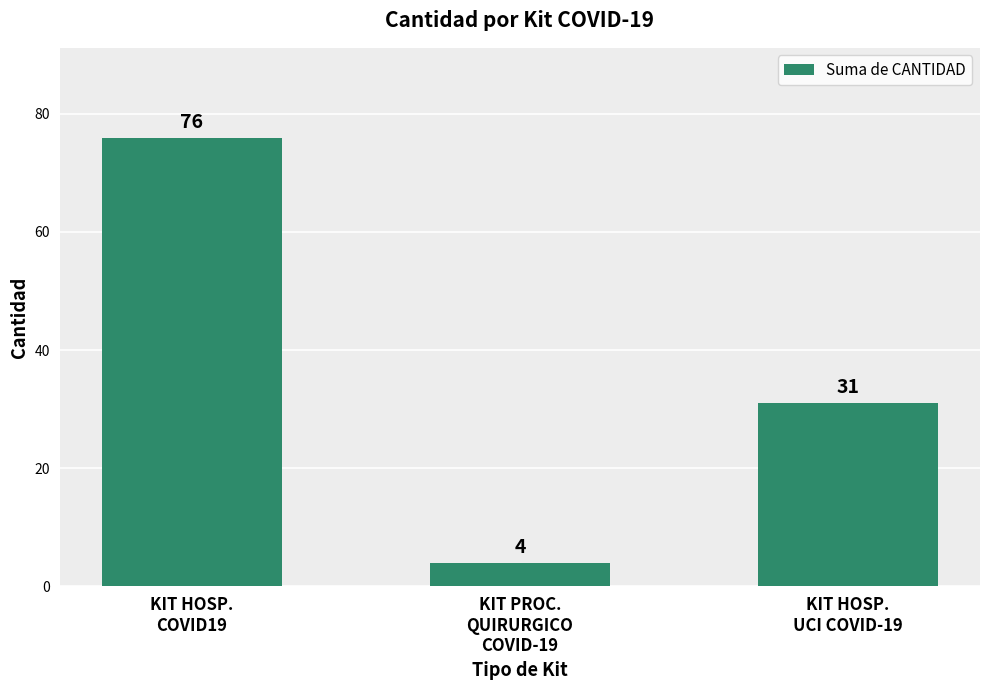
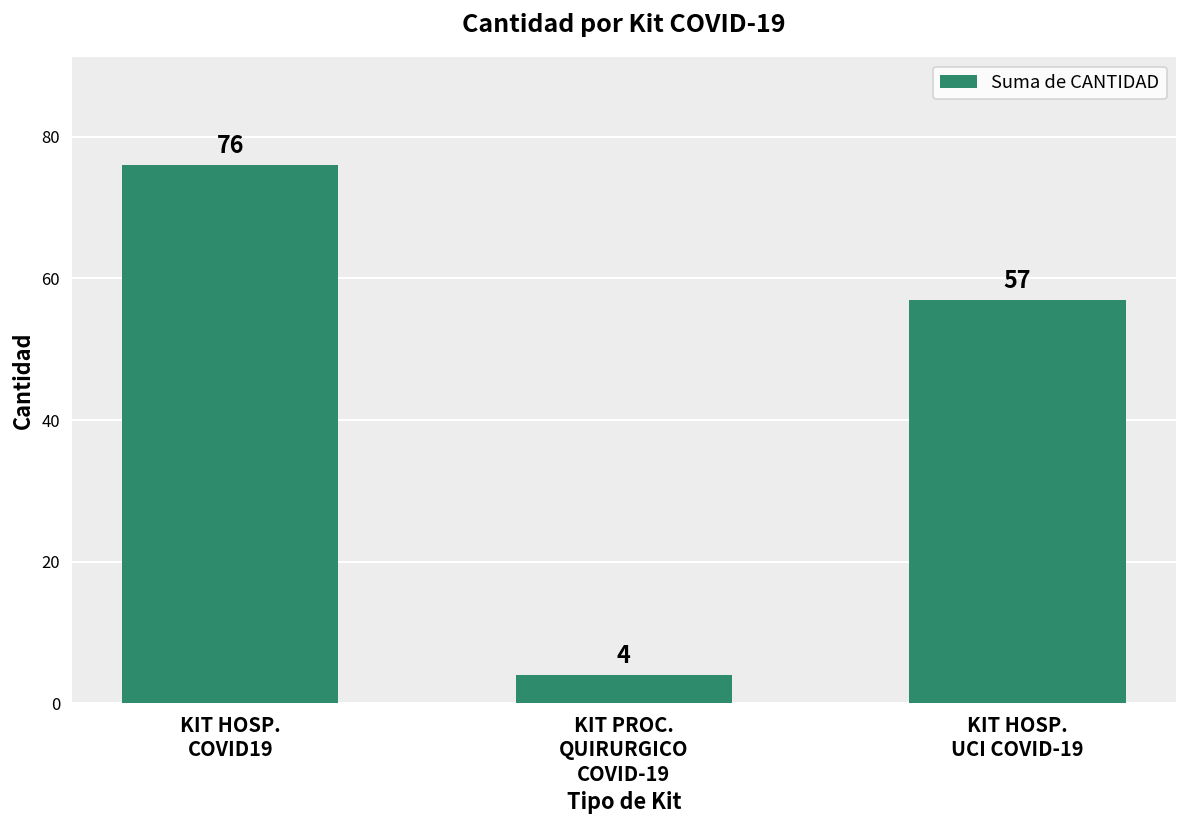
  {
    "KIT HOSP. COVID19": 76,
    "KIT PROC. QUIRURGICO COVID-19": 4,
-   "KIT HOSP. UCI COVID-19": 31
+   "KIT HOSP. UCI COVID-19": 57
  }
